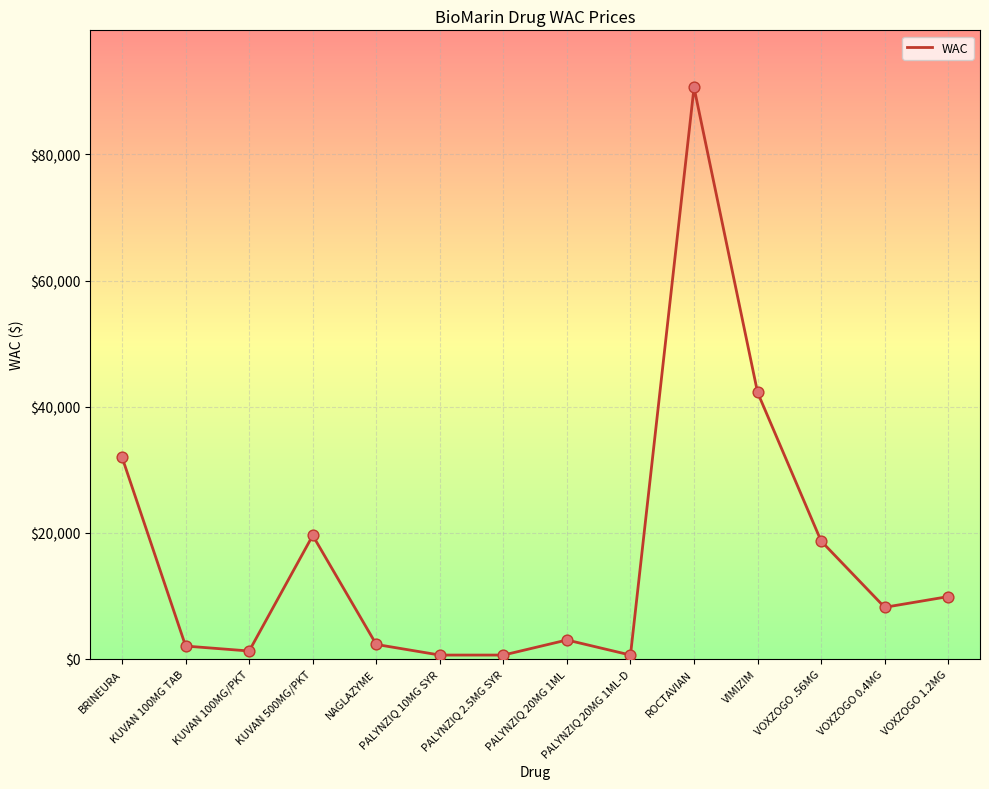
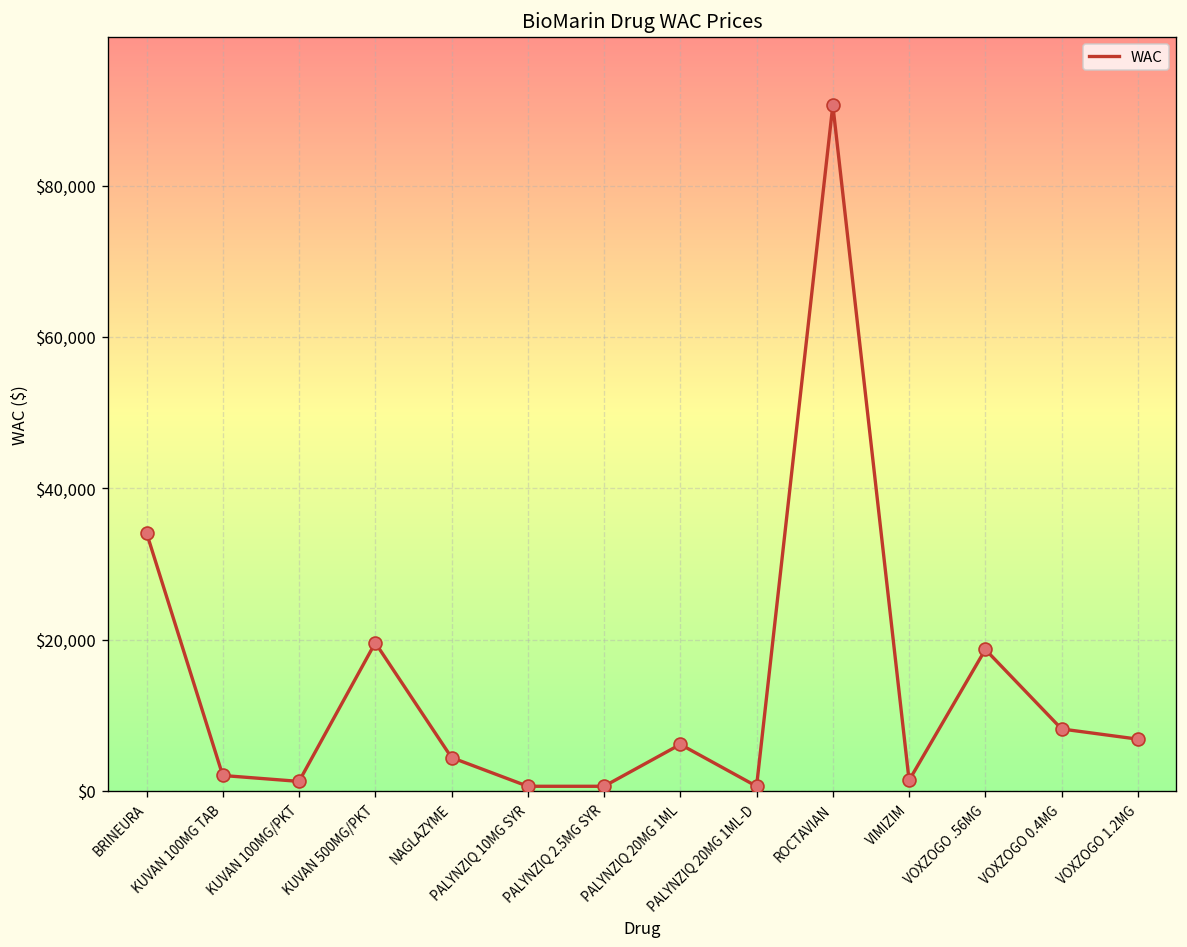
  {
-   "BRINEURA": "$32,000",
+   "BRINEURA": "$34,000",
    "KUVAN 100MG TAB": "$2,000",
    "KUVAN 100MG/PKT": "$1,000",
    "KUVAN 500MG/PKT": "$20,000",
-   "NAGLAZYME": "$2,000",
+   "NAGLAZYME": "$4,000",
    "PALYNZIQ 10MG SYR": "$1,000",
    "PALYNZIQ 2.5MG SYR": "$1,000",
-   "PALYNZIQ 20MG 1ML": "$3,000",
+   "PALYNZIQ 20MG 1ML": "$6,000",
    "PALYNZIQ 20MG 1ML-D": "$1,000",
    "ROCTAVIAN": "$91,000",
-   "VIMIZIM": "$42,000",
+   "VIMIZIM": "$1,000",
    "VOXZOGO .56MG": "$19,000",
    "VOXZOGO 0.4MG": "$8,000",
-   "VOXZOGO 1.2MG": "$10,000"
+   "VOXZOGO 1.2MG": "$7,000"
  }
